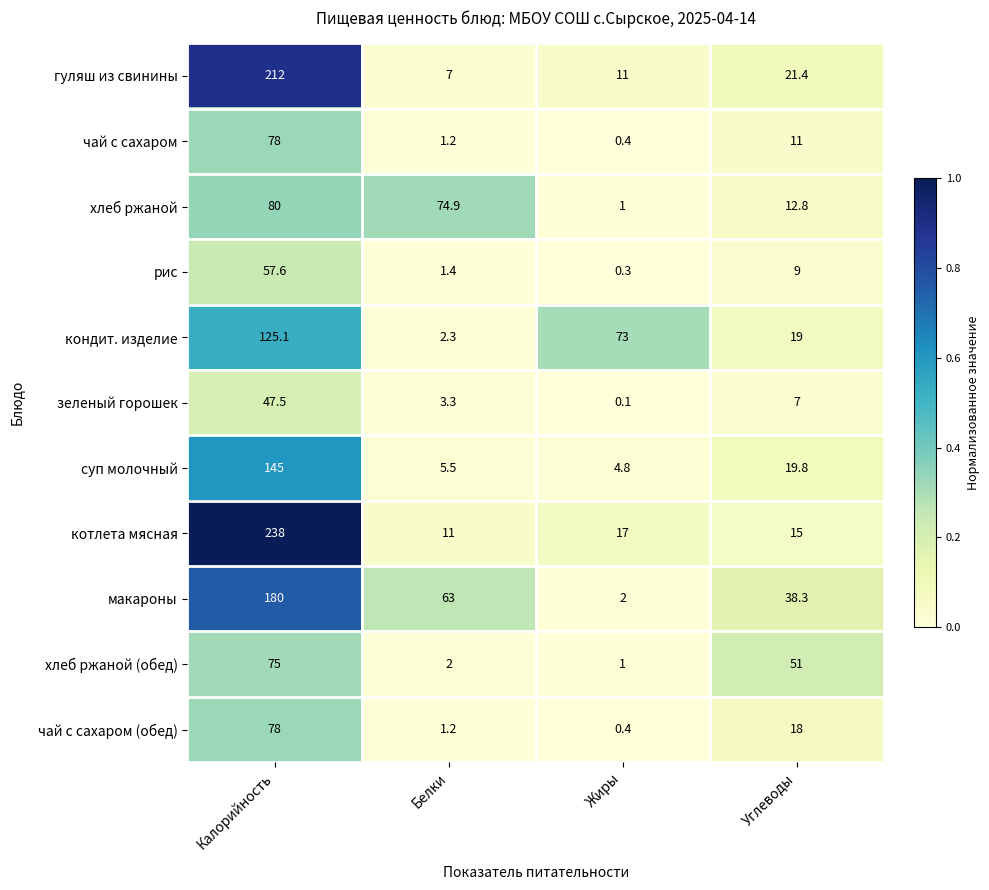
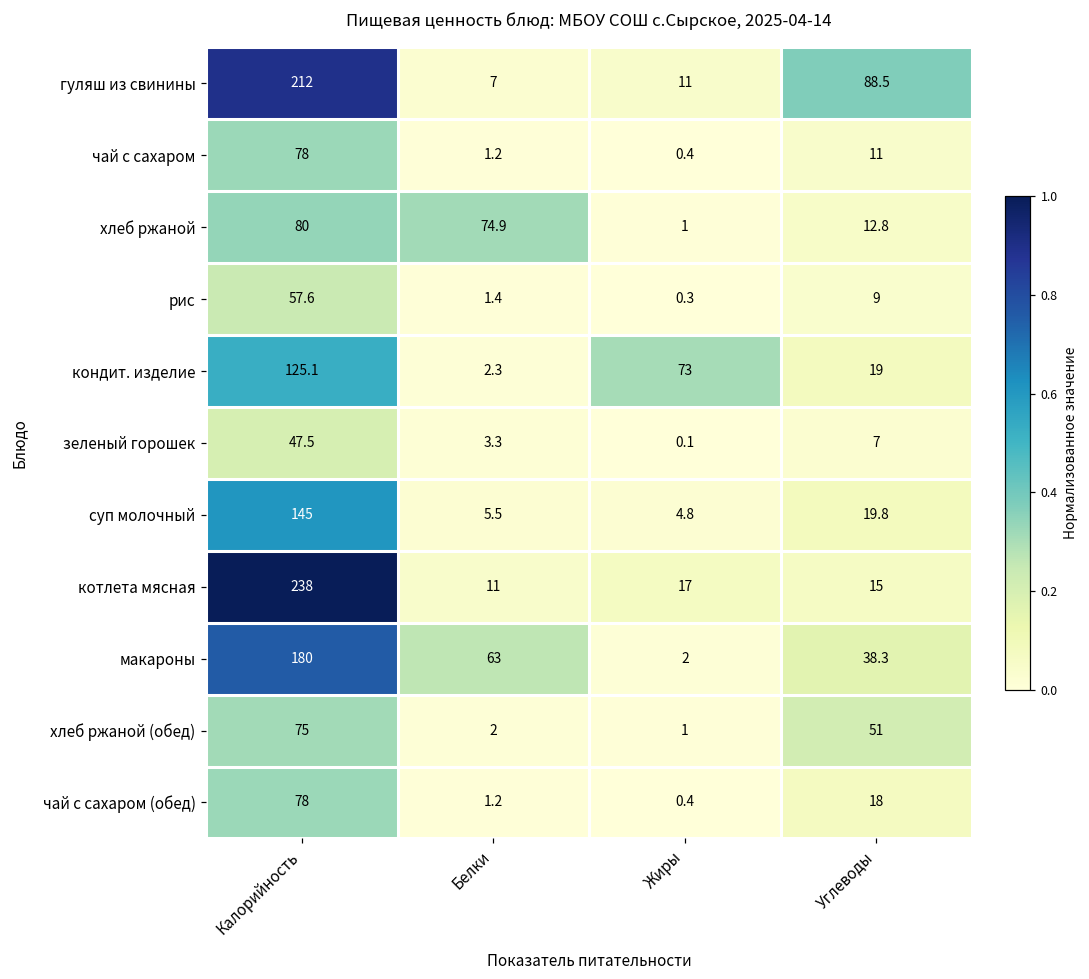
  {
    "гуляш из свинины": {
      "Калорийность": 212,
      "Белки": 7,
      "Жиры": 11,
-     "Углеводы": 21.4
+     "Углеводы": 88.5
    },
    "чай с сахаром": {
      "Калорийность": 78,
      "Белки": 1.2,
      "Жиры": 0.4,
      "Углеводы": 11
    },
    "хлеб ржаной": {
      "Калорийность": 80,
      "Белки": 74.9,
      "Жиры": 1,
      "Углеводы": 12.8
    },
    "рис": {
      "Калорийность": 57.6,
      "Белки": 1.4,
      "Жиры": 0.3,
      "Углеводы": 9
    },
    "кондит. изделие": {
      "Калорийность": 125.1,
      "Белки": 2.3,
      "Жиры": 73,
      "Углеводы": 19
    },
    "зеленый горошек": {
      "Калорийность": 47.5,
      "Белки": 3.3,
      "Жиры": 0.1,
      "Углеводы": 7
    },
    "суп молочный": {
      "Калорийность": 145,
      "Белки": 5.5,
      "Жиры": 4.8,
      "Углеводы": 19.8
    },
    "котлета мясная": {
      "Калорийность": 238,
      "Белки": 11,
      "Жиры": 17,
      "Углеводы": 15
    },
    "макароны": {
      "Калорийность": 180,
      "Белки": 63,
      "Жиры": 2,
      "Углеводы": 38.3
    },
    "хлеб ржаной (обед)": {
      "Калорийность": 75,
      "Белки": 2,
      "Жиры": 1,
      "Углеводы": 51
    },
    "чай с сахаром (обед)": {
      "Калорийность": 78,
      "Белки": 1.2,
      "Жиры": 0.4,
      "Углеводы": 18
    }
  }
